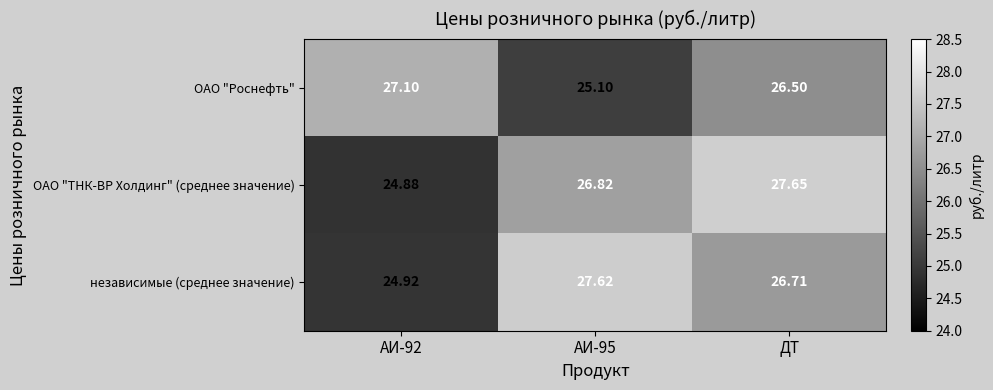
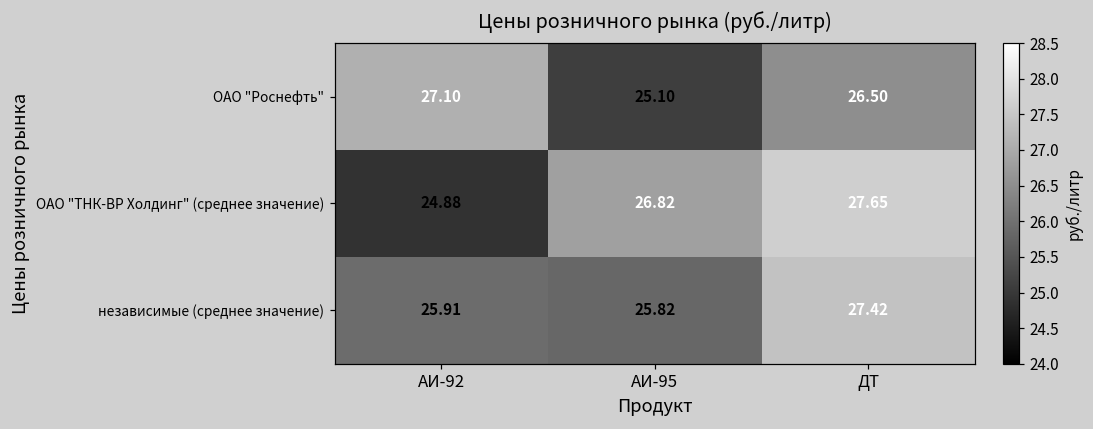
  {
    "ОАО \"Роснефть\"": {
      "АИ-92": 27.10,
      "АИ-95": 25.10,
      "ДТ": 26.50
    },
    "ОАО \"ТНК-ВР Холдинг\" (среднее значение)": {
      "АИ-92": 24.88,
      "АИ-95": 26.82,
      "ДТ": 27.65
    },
    "независимые (среднее значение)": {
-     "АИ-92": 24.92,
-     "АИ-95": 27.62,
-     "ДТ": 26.71
+     "АИ-92": 25.91,
+     "АИ-95": 25.82,
+     "ДТ": 27.42
    }
  }
